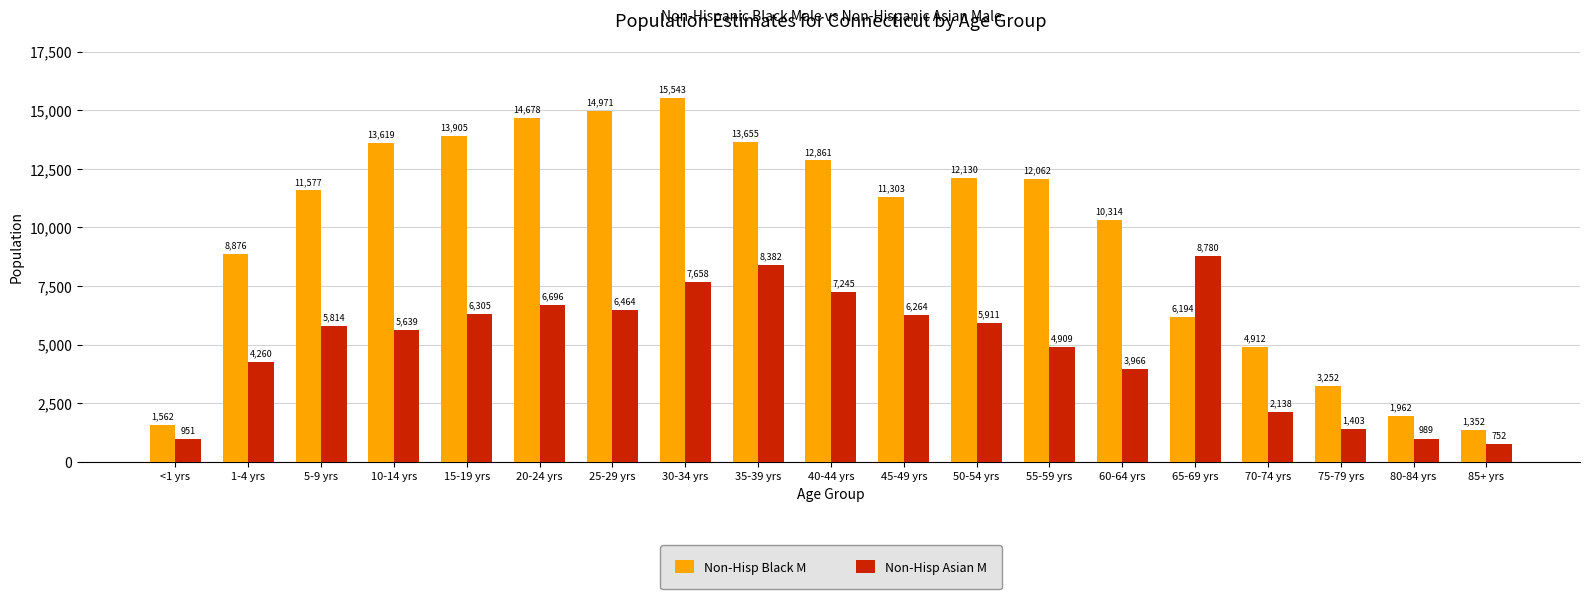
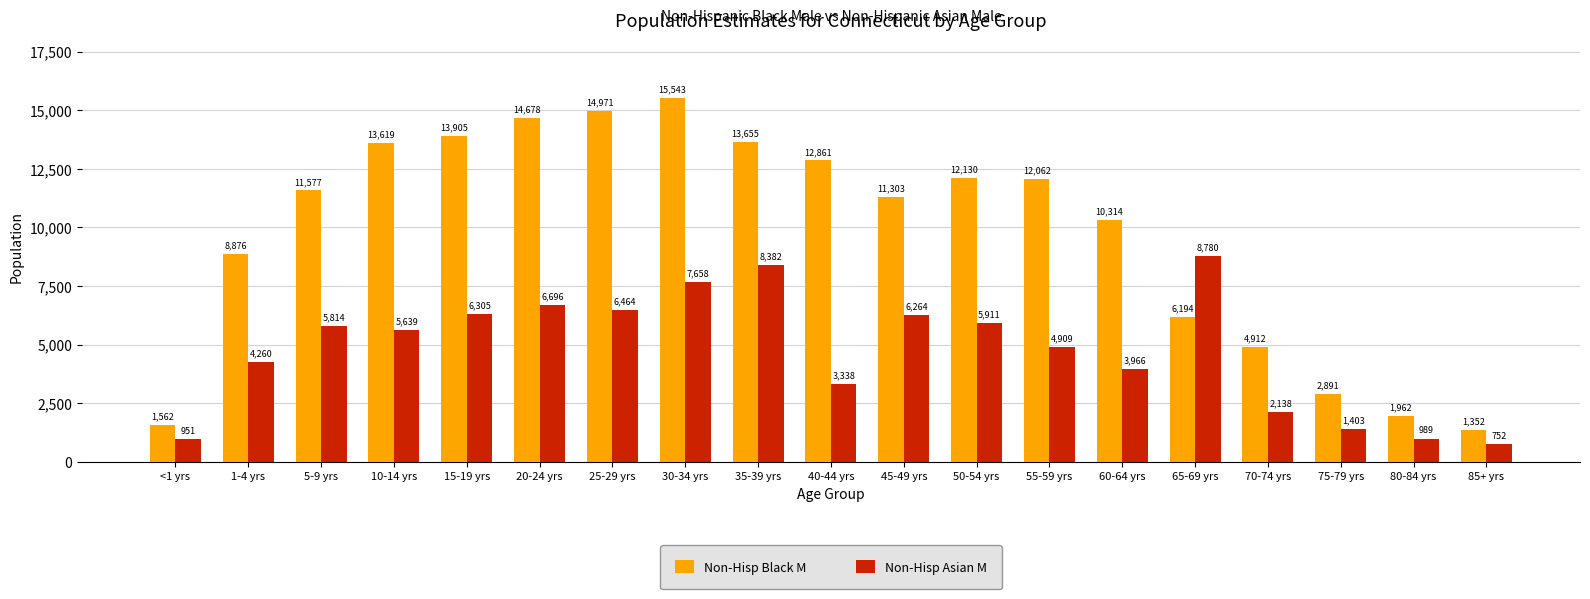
  {
    "Non-Hisp Black M": {
      "<1 yrs": "1,562",
      "1-4 yrs": "8,876",
      "5-9 yrs": "11,577",
      "10-14 yrs": "13,619",
      "15-19 yrs": "13,905",
      "20-24 yrs": "14,678",
      "25-29 yrs": "14,971",
      "30-34 yrs": "15,543",
      "35-39 yrs": "13,655",
      "40-44 yrs": "12,861",
      "45-49 yrs": "11,303",
      "50-54 yrs": "12,130",
      "55-59 yrs": "12,062",
      "60-64 yrs": "10,314",
      "65-69 yrs": "6,194",
      "70-74 yrs": "4,912",
-     "75-79 yrs": "3,252",
+     "75-79 yrs": "2,891",
      "80-84 yrs": "1,962",
      "85+ yrs": "1,352"
    },
    "Non-Hisp Asian M": {
      "<1 yrs": "951",
      "1-4 yrs": "4,260",
      "5-9 yrs": "5,814",
      "10-14 yrs": "5,639",
      "15-19 yrs": "6,305",
      "20-24 yrs": "6,696",
      "25-29 yrs": "6,464",
      "30-34 yrs": "7,658",
      "35-39 yrs": "8,382",
-     "40-44 yrs": "7,245",
+     "40-44 yrs": "3,338",
      "45-49 yrs": "6,264",
      "50-54 yrs": "5,911",
      "55-59 yrs": "4,909",
      "60-64 yrs": "3,966",
      "65-69 yrs": "8,780",
      "70-74 yrs": "2,138",
      "75-79 yrs": "1,403",
      "80-84 yrs": "989",
      "85+ yrs": "752"
    }
  }
